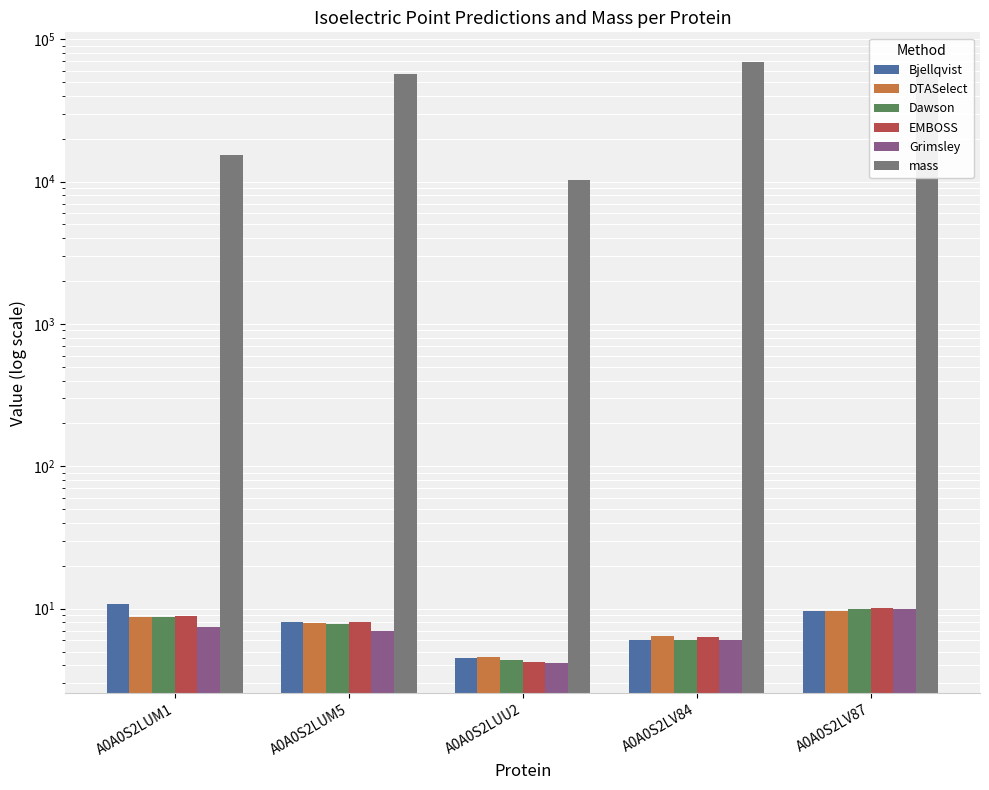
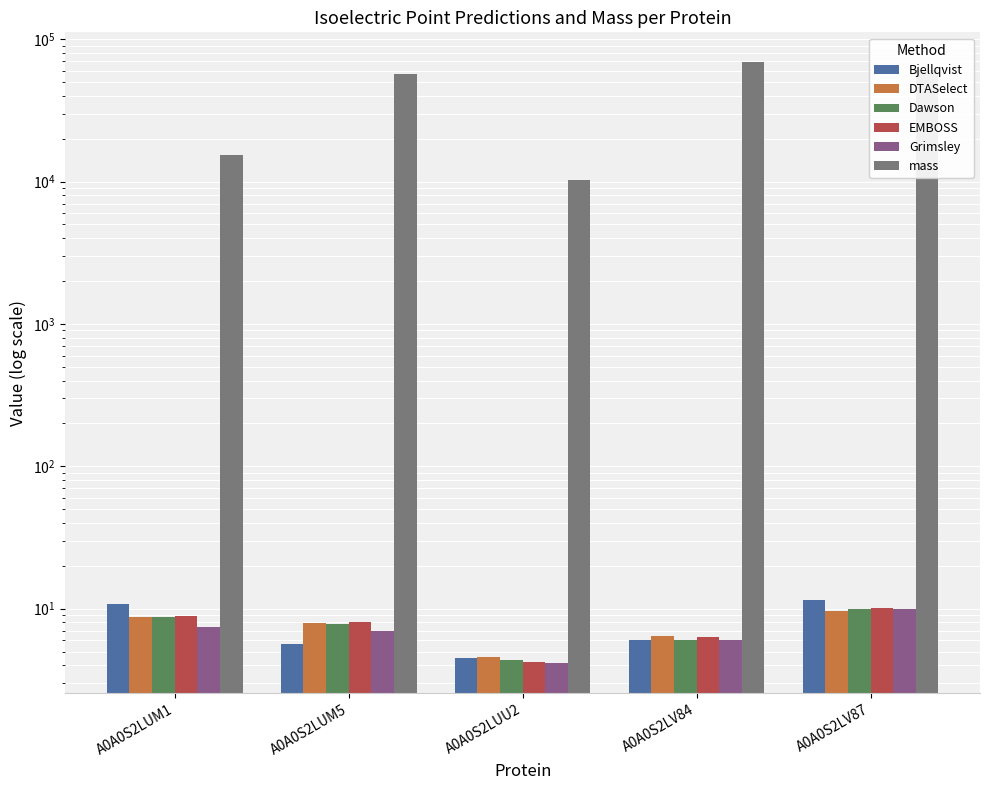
  {
    "Bjellqvist": {
      "A0A0S2LUM1": 11,
-     "A0A0S2LUM5": 8,
+     "A0A0S2LUM5": 5.7,
      "A0A0S2LUU2": 4.5,
      "A0A0S2LV84": 6.0,
-     "A0A0S2LV87": 10
+     "A0A0S2LV87": 11
    }
  }
